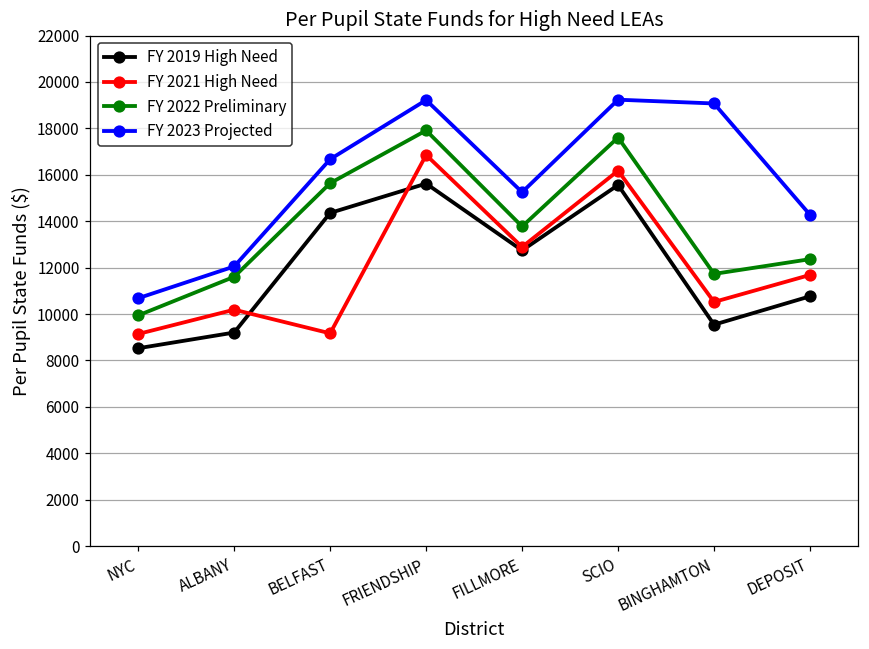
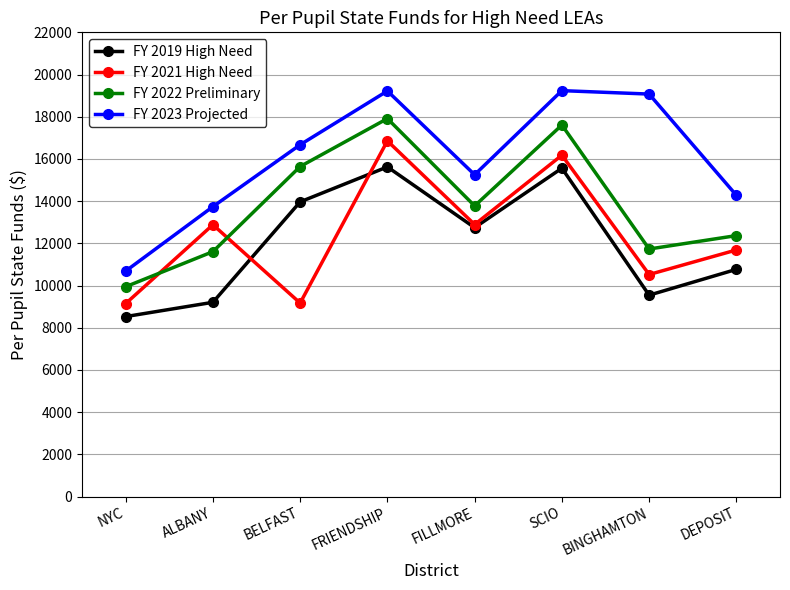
  {
    "FY 2019 High Need": {
      "NYC": 8500,
      "ALBANY": 9200,
-     "BELFAST": 14400,
+     "BELFAST": 14000,
      "FRIENDSHIP": 15600,
      "FILLMORE": 12700,
      "SCIO": 15600,
      "BINGHAMTON": 9500,
      "DEPOSIT": 10800
    },
    "FY 2021 High Need": {
      "NYC": 9100,
-     "ALBANY": 10200,
+     "ALBANY": 12900,
      "BELFAST": 9200,
      "FRIENDSHIP": 16900,
      "FILLMORE": 12900,
      "SCIO": 16200,
      "BINGHAMTON": 10500,
      "DEPOSIT": 11700
    },
    "FY 2022 Preliminary": {
      "NYC": 9900,
      "ALBANY": 11600,
      "BELFAST": 15600,
      "FRIENDSHIP": 17900,
      "FILLMORE": 13800,
      "SCIO": 17600,
      "BINGHAMTON": 11700,
      "DEPOSIT": 12400
    },
    "FY 2023 Projected": {
      "NYC": 10700,
-     "ALBANY": 12100,
+     "ALBANY": 13700,
      "BELFAST": 16700,
      "FRIENDSHIP": 19200,
      "FILLMORE": 15300,
      "SCIO": 19200,
      "BINGHAMTON": 19100,
      "DEPOSIT": 14300
    }
  }
